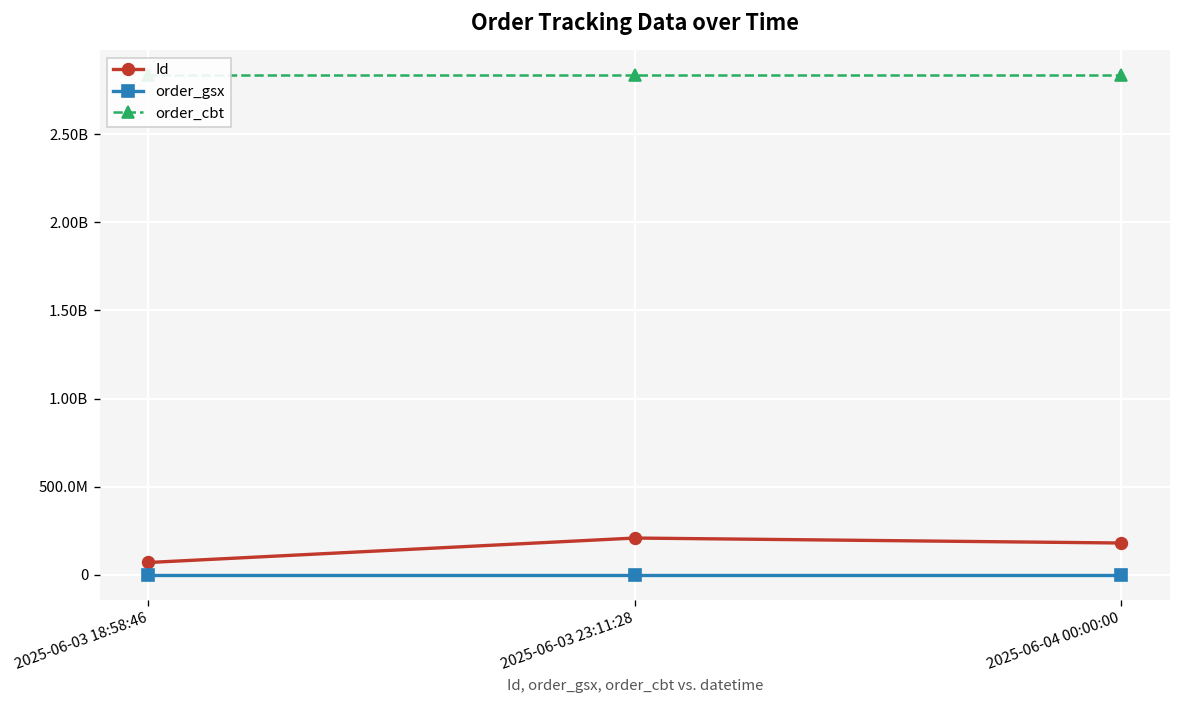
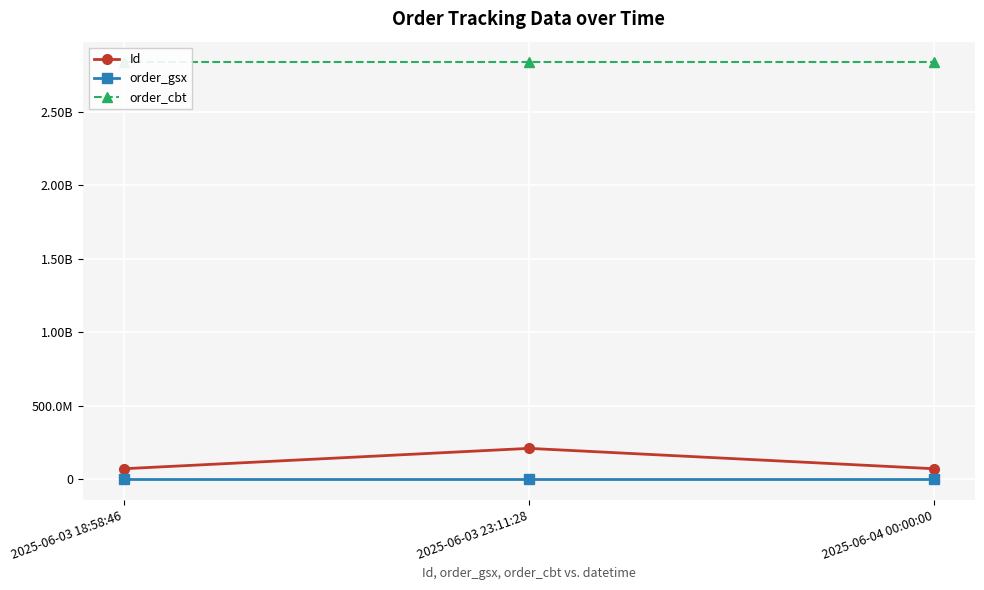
  {
    "Id": {
      "2025-06-03 18:58:46": 70000000,
      "2025-06-03 23:11:28": 210000000,
-     "2025-06-04 00:00:00": 180000000
+     "2025-06-04 00:00:00": 70000000
    },
    "order_gsx": {
      "2025-06-03 18:58:46": 0,
      "2025-06-03 23:11:28": 0,
      "2025-06-04 00:00:00": 0
    },
    "order_cbt": {
      "2025-06-03 23:11:28": 2840000000,
      "2025-06-04 00:00:00": 2840000000
    }
  }
